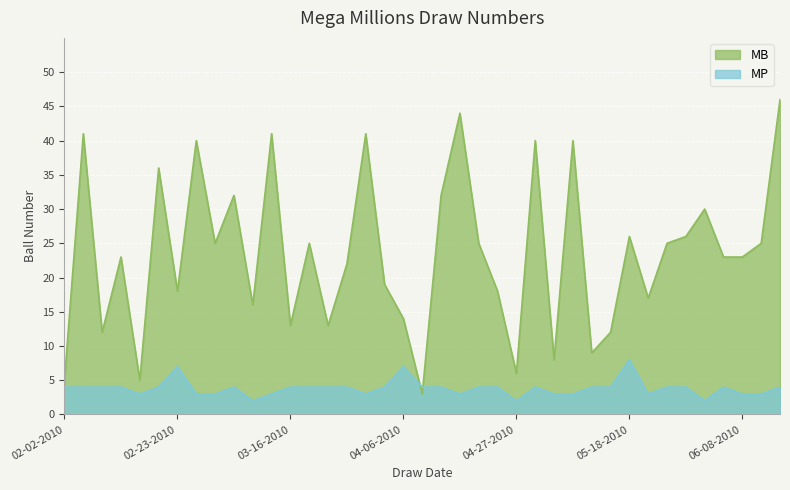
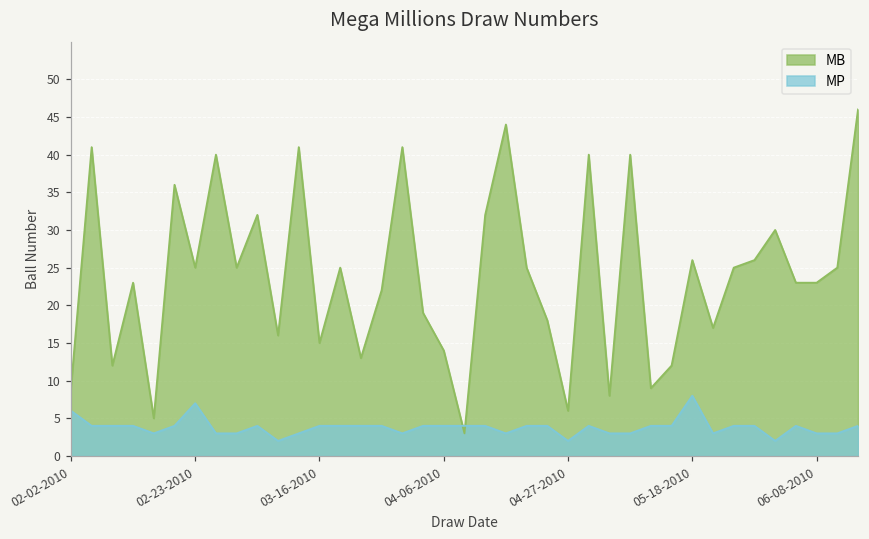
  {
    "MB": {
-     "02-02-2010": 5,
-     "02-23-2010": 18,
-     "03-16-2010": 13,
+     "02-02-2010": 9,
+     "02-23-2010": 25,
+     "03-16-2010": 15,
      "04-06-2010": 14,
      "04-27-2010": 6,
      "05-18-2010": 26,
      "06-08-2010": 23
    },
    "MP": {
-     "02-02-2010": 4,
+     "02-02-2010": 6,
      "02-23-2010": 7,
      "03-16-2010": 4,
-     "04-06-2010": 7,
+     "04-06-2010": 4,
      "04-27-2010": 2,
      "05-18-2010": 8,
      "06-08-2010": 3
    }
  }
